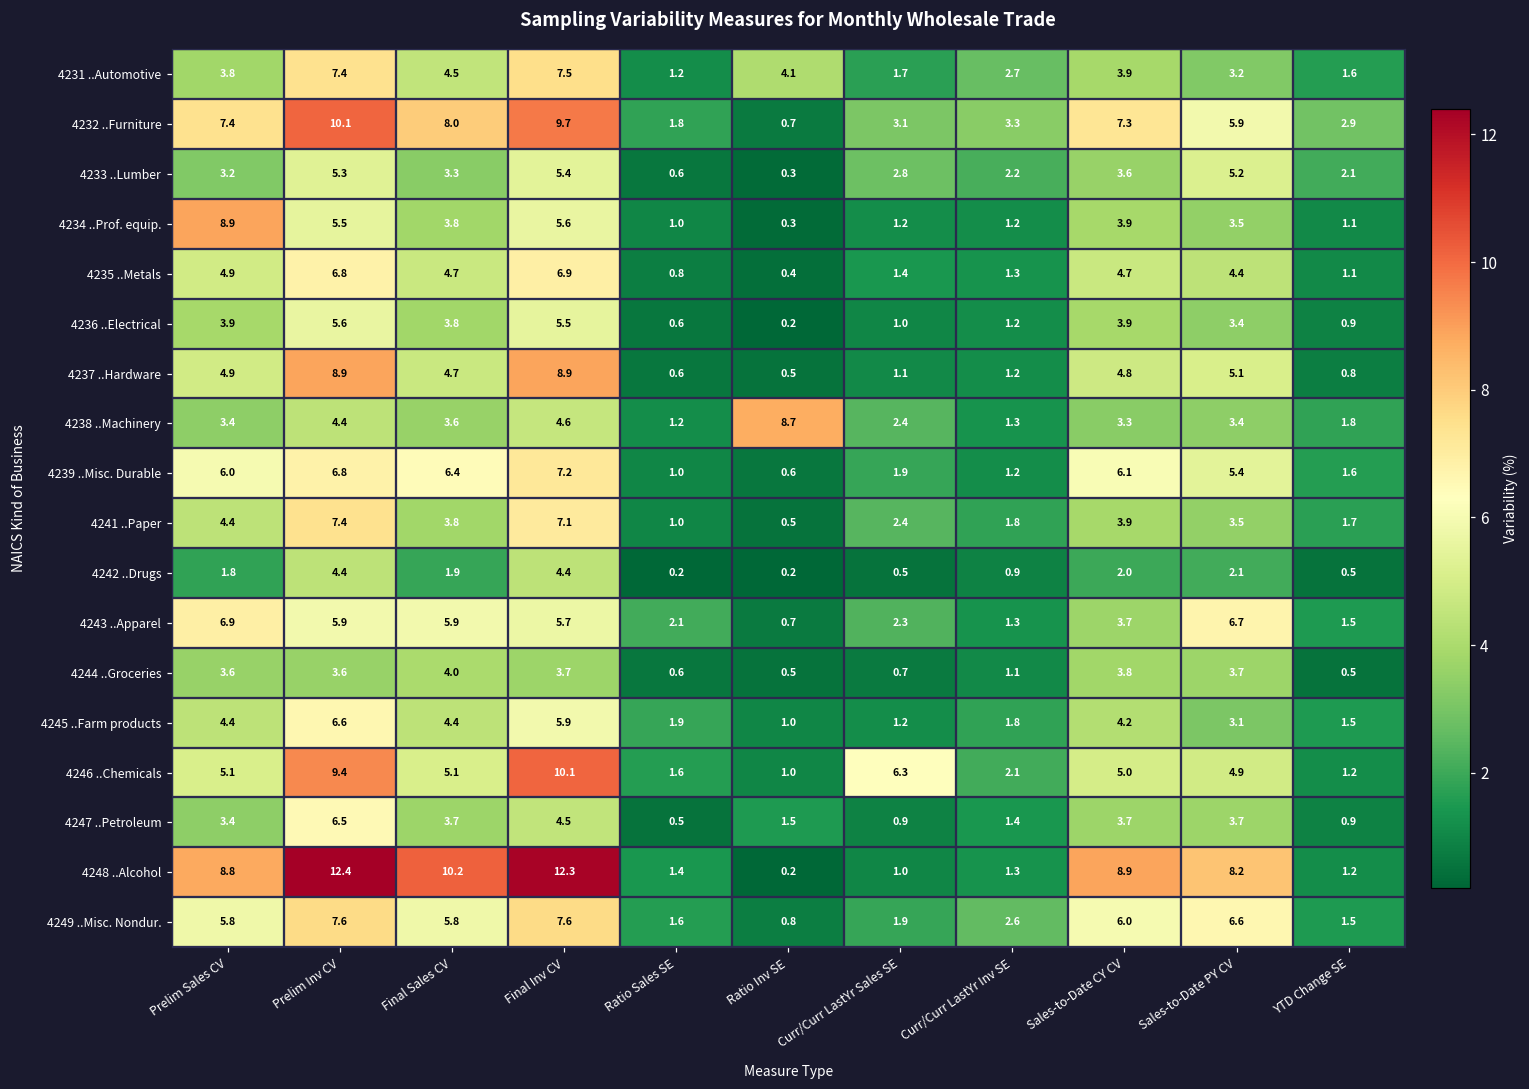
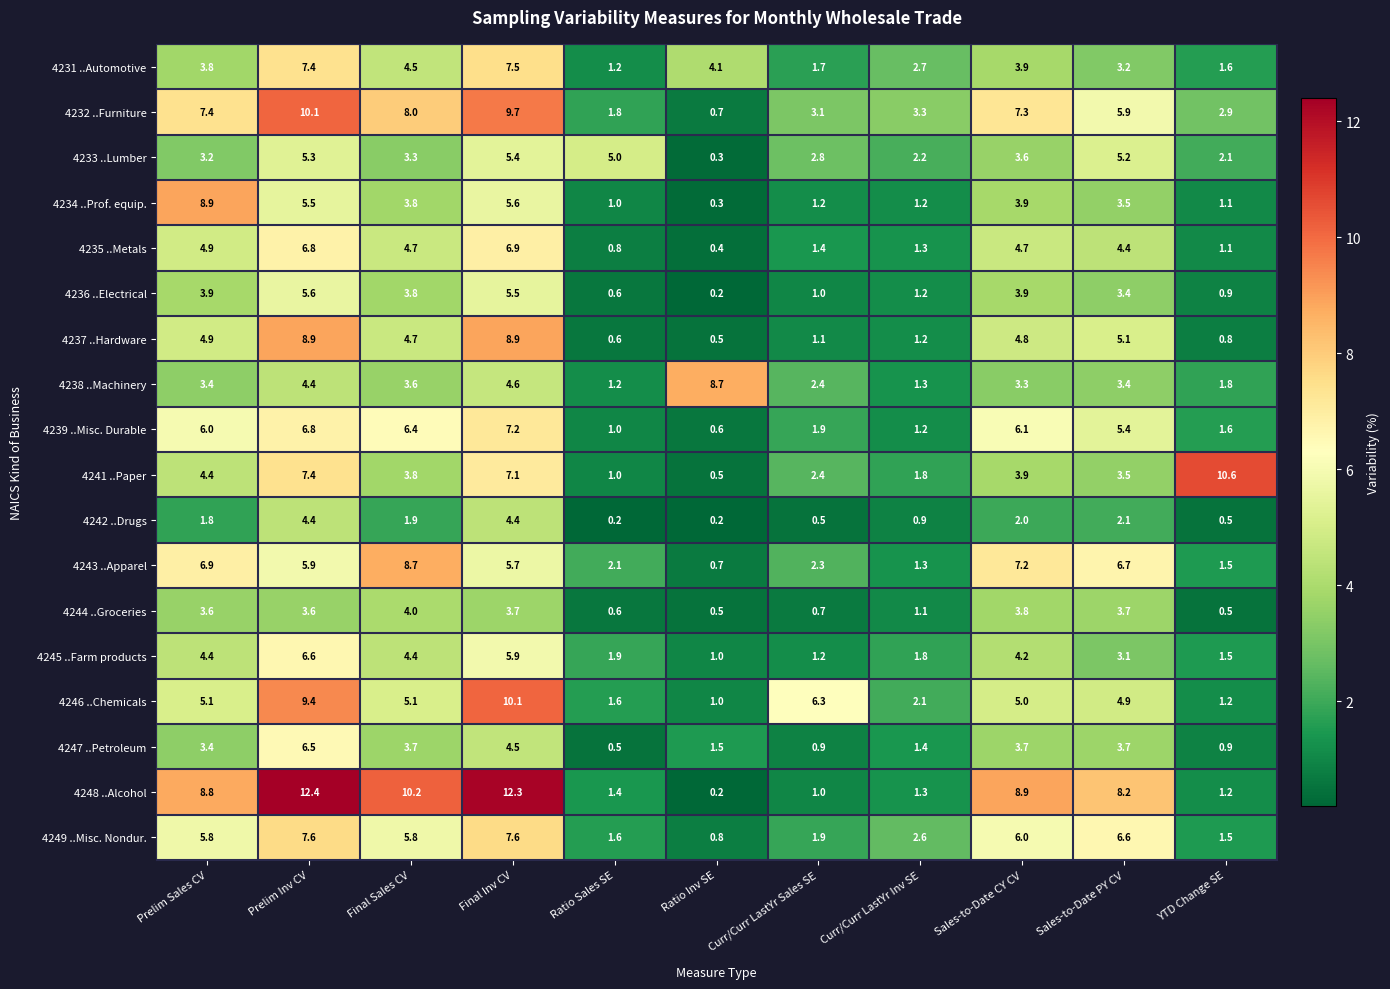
  {
    "4231 ..Automotive": {
      "Prelim Sales CV": 3.8,
      "Prelim Inv CV": 7.4,
      "Final Sales CV": 4.5,
      "Final Inv CV": 7.5,
      "Ratio Sales SE": 1.2,
      "Ratio Inv SE": 4.1,
      "Curr/Curr LastYr Sales SE": 1.7,
      "Curr/Curr LastYr Inv SE": 2.7,
      "Sales-to-Date CY CV": 3.9,
      "Sales-to-Date PY CV": 3.2,
      "YTD Change SE": 1.6
    },
    "4232 ..Furniture": {
      "Prelim Sales CV": 7.4,
      "Prelim Inv CV": 10.1,
      "Final Sales CV": 8.0,
      "Final Inv CV": 9.7,
      "Ratio Sales SE": 1.8,
      "Ratio Inv SE": 0.7,
      "Curr/Curr LastYr Sales SE": 3.1,
      "Curr/Curr LastYr Inv SE": 3.3,
      "Sales-to-Date CY CV": 7.3,
      "Sales-to-Date PY CV": 5.9,
      "YTD Change SE": 2.9
    },
    "4233 ..Lumber": {
      "Prelim Sales CV": 3.2,
      "Prelim Inv CV": 5.3,
      "Final Sales CV": 3.3,
      "Final Inv CV": 5.4,
-     "Ratio Sales SE": 0.6,
+     "Ratio Sales SE": 5.0,
      "Ratio Inv SE": 0.3,
      "Curr/Curr LastYr Sales SE": 2.8,
      "Curr/Curr LastYr Inv SE": 2.2,
      "Sales-to-Date CY CV": 3.6,
      "Sales-to-Date PY CV": 5.2,
      "YTD Change SE": 2.1
    },
    "4234 ..Prof. equip.": {
      "Prelim Sales CV": 8.9,
      "Prelim Inv CV": 5.5,
      "Final Sales CV": 3.8,
      "Final Inv CV": 5.6,
      "Ratio Sales SE": 1.0,
      "Ratio Inv SE": 0.3,
      "Curr/Curr LastYr Sales SE": 1.2,
      "Curr/Curr LastYr Inv SE": 1.2,
      "Sales-to-Date CY CV": 3.9,
      "Sales-to-Date PY CV": 3.5,
      "YTD Change SE": 1.1
    },
    "4235 ..Metals": {
      "Prelim Sales CV": 4.9,
      "Prelim Inv CV": 6.8,
      "Final Sales CV": 4.7,
      "Final Inv CV": 6.9,
      "Ratio Sales SE": 0.8,
      "Ratio Inv SE": 0.4,
      "Curr/Curr LastYr Sales SE": 1.4,
      "Curr/Curr LastYr Inv SE": 1.3,
      "Sales-to-Date CY CV": 4.7,
      "Sales-to-Date PY CV": 4.4,
      "YTD Change SE": 1.1
    },
    "4236 ..Electrical": {
      "Prelim Sales CV": 3.9,
      "Prelim Inv CV": 5.6,
      "Final Sales CV": 3.8,
      "Final Inv CV": 5.5,
      "Ratio Sales SE": 0.6,
      "Ratio Inv SE": 0.2,
      "Curr/Curr LastYr Sales SE": 1.0,
      "Curr/Curr LastYr Inv SE": 1.2,
      "Sales-to-Date CY CV": 3.9,
      "Sales-to-Date PY CV": 3.4,
      "YTD Change SE": 0.9
    },
    "4237 ..Hardware": {
      "Prelim Sales CV": 4.9,
      "Prelim Inv CV": 8.9,
      "Final Sales CV": 4.7,
      "Final Inv CV": 8.9,
      "Ratio Sales SE": 0.6,
      "Ratio Inv SE": 0.5,
      "Curr/Curr LastYr Sales SE": 1.1,
      "Curr/Curr LastYr Inv SE": 1.2,
      "Sales-to-Date CY CV": 4.8,
      "Sales-to-Date PY CV": 5.1,
      "YTD Change SE": 0.8
    },
    "4238 ..Machinery": {
      "Prelim Sales CV": 3.4,
      "Prelim Inv CV": 4.4,
      "Final Sales CV": 3.6,
      "Final Inv CV": 4.6,
      "Ratio Sales SE": 1.2,
      "Ratio Inv SE": 8.7,
      "Curr/Curr LastYr Sales SE": 2.4,
      "Curr/Curr LastYr Inv SE": 1.3,
      "Sales-to-Date CY CV": 3.3,
      "Sales-to-Date PY CV": 3.4,
      "YTD Change SE": 1.8
    },
    "4239 ..Misc. Durable": {
      "Prelim Sales CV": 6.0,
      "Prelim Inv CV": 6.8,
      "Final Sales CV": 6.4,
      "Final Inv CV": 7.2,
      "Ratio Sales SE": 1.0,
      "Ratio Inv SE": 0.6,
      "Curr/Curr LastYr Sales SE": 1.9,
      "Curr/Curr LastYr Inv SE": 1.2,
      "Sales-to-Date CY CV": 6.1,
      "Sales-to-Date PY CV": 5.4,
      "YTD Change SE": 1.6
    },
    "4241 ..Paper": {
      "Prelim Sales CV": 4.4,
      "Prelim Inv CV": 7.4,
      "Final Sales CV": 3.8,
      "Final Inv CV": 7.1,
      "Ratio Sales SE": 1.0,
      "Ratio Inv SE": 0.5,
      "Curr/Curr LastYr Sales SE": 2.4,
      "Curr/Curr LastYr Inv SE": 1.8,
      "Sales-to-Date CY CV": 3.9,
      "Sales-to-Date PY CV": 3.5,
-     "YTD Change SE": 1.7
+     "YTD Change SE": 10.6
    },
    "4242 ..Drugs": {
      "Prelim Sales CV": 1.8,
      "Prelim Inv CV": 4.4,
      "Final Sales CV": 1.9,
      "Final Inv CV": 4.4,
      "Ratio Sales SE": 0.2,
      "Ratio Inv SE": 0.2,
      "Curr/Curr LastYr Sales SE": 0.5,
      "Curr/Curr LastYr Inv SE": 0.9,
      "Sales-to-Date CY CV": 2.0,
      "Sales-to-Date PY CV": 2.1,
      "YTD Change SE": 0.5
    },
    "4243 ..Apparel": {
      "Prelim Sales CV": 6.9,
      "Prelim Inv CV": 5.9,
-     "Final Sales CV": 5.9,
+     "Final Sales CV": 8.7,
      "Final Inv CV": 5.7,
      "Ratio Sales SE": 2.1,
      "Ratio Inv SE": 0.7,
      "Curr/Curr LastYr Sales SE": 2.3,
      "Curr/Curr LastYr Inv SE": 1.3,
-     "Sales-to-Date CY CV": 3.7,
+     "Sales-to-Date CY CV": 7.2,
      "Sales-to-Date PY CV": 6.7,
      "YTD Change SE": 1.5
    },
    "4244 ..Groceries": {
      "Prelim Sales CV": 3.6,
      "Prelim Inv CV": 3.6,
      "Final Sales CV": 4.0,
      "Final Inv CV": 3.7,
      "Ratio Sales SE": 0.6,
      "Ratio Inv SE": 0.5,
      "Curr/Curr LastYr Sales SE": 0.7,
      "Curr/Curr LastYr Inv SE": 1.1,
      "Sales-to-Date CY CV": 3.8,
      "Sales-to-Date PY CV": 3.7,
      "YTD Change SE": 0.5
    },
    "4245 ..Farm products": {
      "Prelim Sales CV": 4.4,
      "Prelim Inv CV": 6.6,
      "Final Sales CV": 4.4,
      "Final Inv CV": 5.9,
      "Ratio Sales SE": 1.9,
      "Ratio Inv SE": 1.0,
      "Curr/Curr LastYr Sales SE": 1.2,
      "Curr/Curr LastYr Inv SE": 1.8,
      "Sales-to-Date CY CV": 4.2,
      "Sales-to-Date PY CV": 3.1,
      "YTD Change SE": 1.5
    },
    "4246 ..Chemicals": {
      "Prelim Sales CV": 5.1,
      "Prelim Inv CV": 9.4,
      "Final Sales CV": 5.1,
      "Final Inv CV": 10.1,
      "Ratio Sales SE": 1.6,
      "Ratio Inv SE": 1.0,
      "Curr/Curr LastYr Sales SE": 6.3,
      "Curr/Curr LastYr Inv SE": 2.1,
      "Sales-to-Date CY CV": 5.0,
      "Sales-to-Date PY CV": 4.9,
      "YTD Change SE": 1.2
    },
    "4247 ..Petroleum": {
      "Prelim Sales CV": 3.4,
      "Prelim Inv CV": 6.5,
      "Final Sales CV": 3.7,
      "Final Inv CV": 4.5,
      "Ratio Sales SE": 0.5,
      "Ratio Inv SE": 1.5,
      "Curr/Curr LastYr Sales SE": 0.9,
      "Curr/Curr LastYr Inv SE": 1.4,
      "Sales-to-Date CY CV": 3.7,
      "Sales-to-Date PY CV": 3.7,
      "YTD Change SE": 0.9
    },
    "4248 ..Alcohol": {
      "Prelim Sales CV": 8.8,
      "Prelim Inv CV": 12.4,
      "Final Sales CV": 10.2,
      "Final Inv CV": 12.3,
      "Ratio Sales SE": 1.4,
      "Ratio Inv SE": 0.2,
      "Curr/Curr LastYr Sales SE": 1.0,
      "Curr/Curr LastYr Inv SE": 1.3,
      "Sales-to-Date CY CV": 8.9,
      "Sales-to-Date PY CV": 8.2,
      "YTD Change SE": 1.2
    },
    "4249 ..Misc. Nondur.": {
      "Prelim Sales CV": 5.8,
      "Prelim Inv CV": 7.6,
      "Final Sales CV": 5.8,
      "Final Inv CV": 7.6,
      "Ratio Sales SE": 1.6,
      "Ratio Inv SE": 0.8,
      "Curr/Curr LastYr Sales SE": 1.9,
      "Curr/Curr LastYr Inv SE": 2.6,
      "Sales-to-Date CY CV": 6.0,
      "Sales-to-Date PY CV": 6.6,
      "YTD Change SE": 1.5
    }
  }
